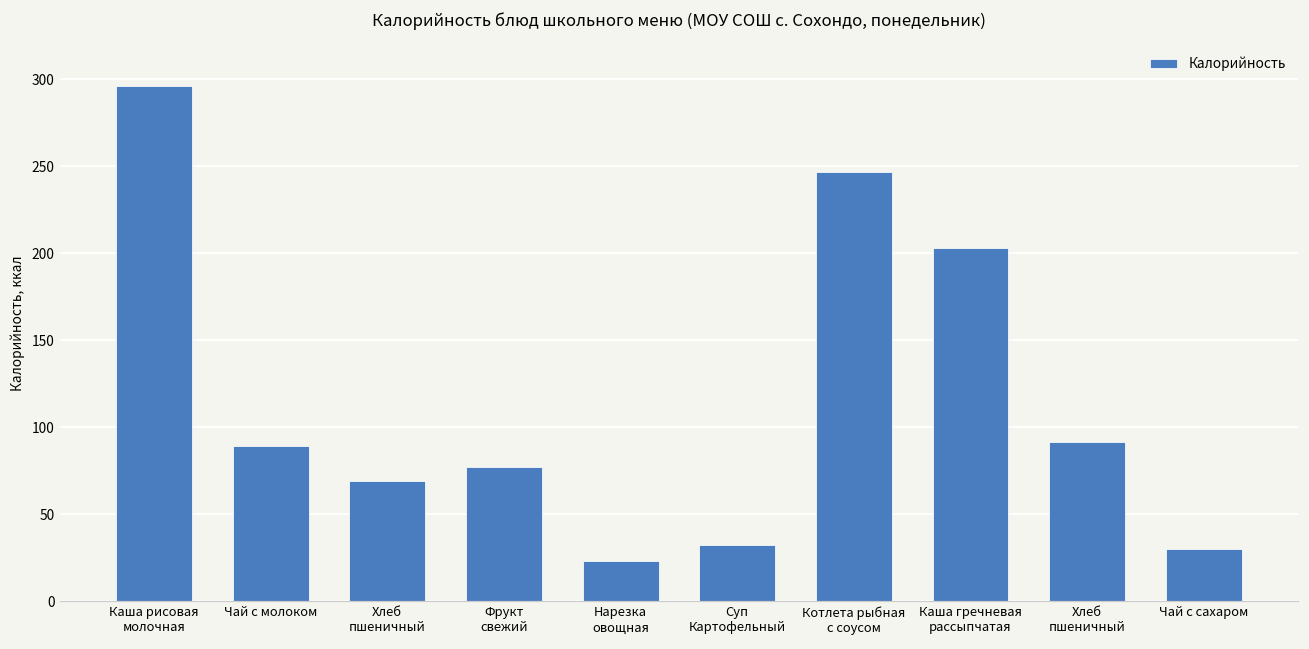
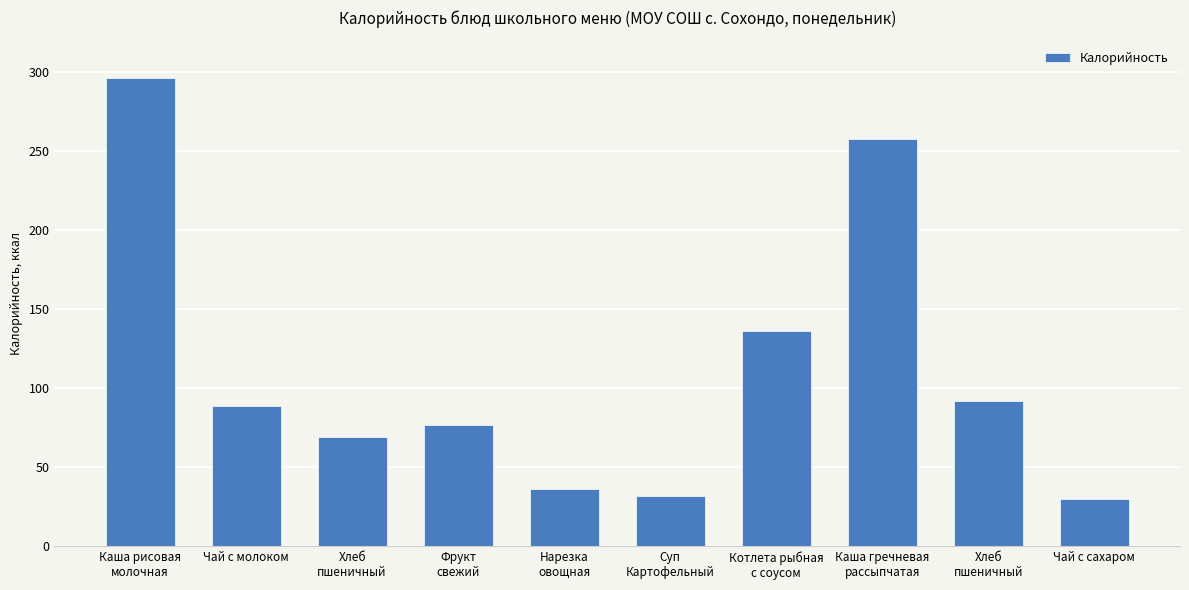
  {
    "Каша рисовая молочная": 296,
    "Чай с молоком": 89,
    "Фрукт свежий": 77,
-   "Нарезка овощная": 23,
+   "Нарезка овощная": 36,
    "Суп Картофельный": 32,
-   "Котлета рыбная с соусом": 247,
-   "Каша гречневая рассыпчатая": 203,
+   "Котлета рыбная с соусом": 136,
+   "Каша гречневая рассыпчатая": 258,
    "Чай с сахаром": 30
  }
